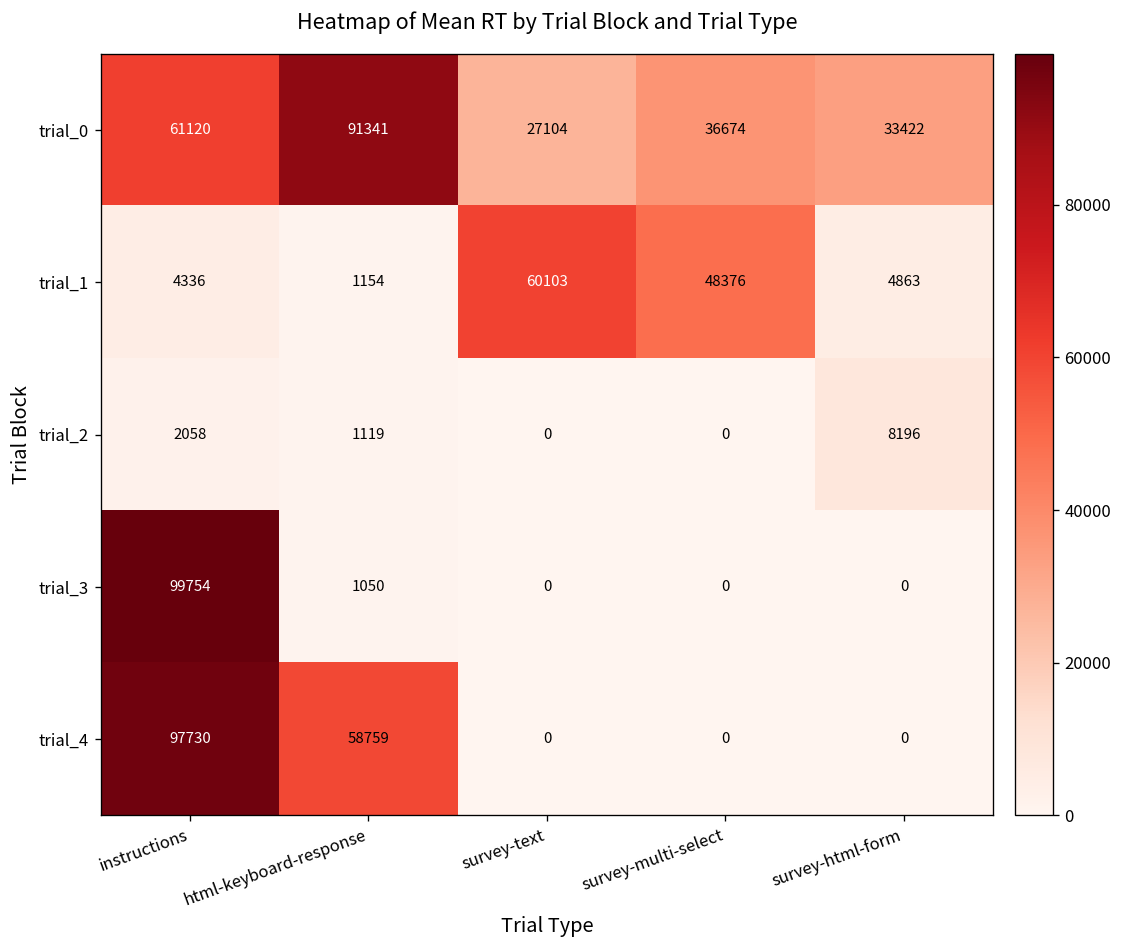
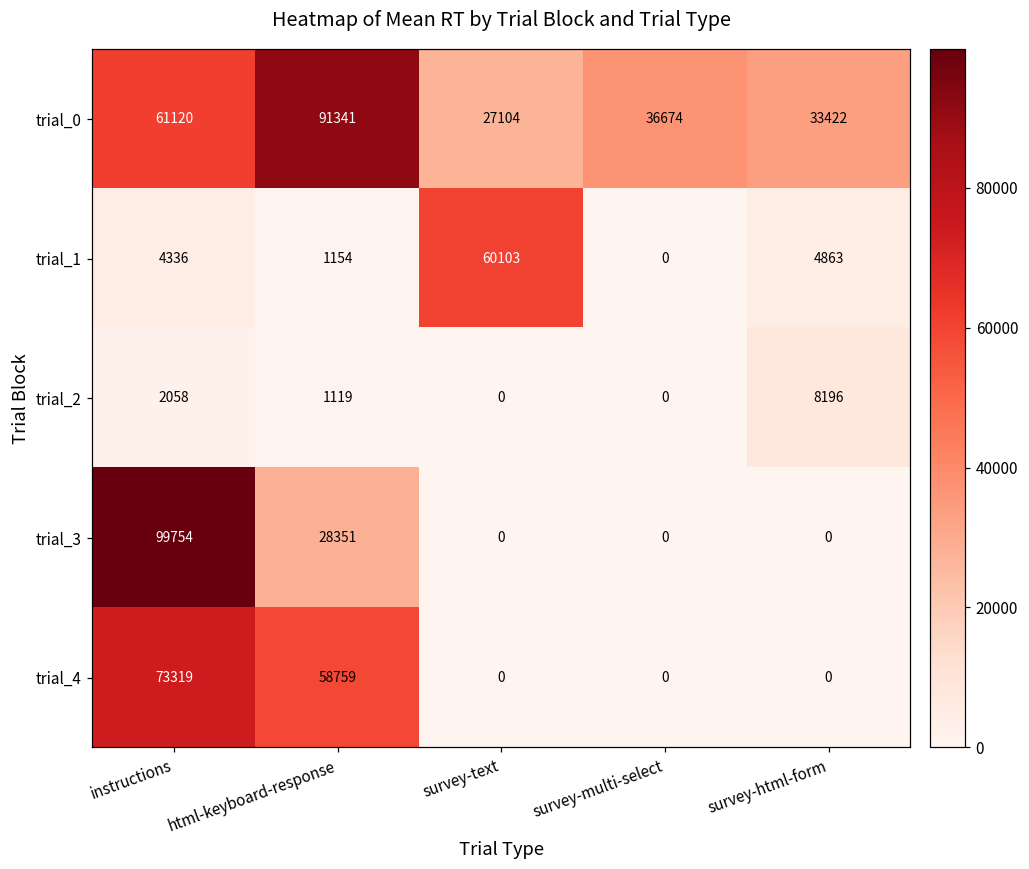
  {
    "trial_0": {
      "instructions": 61120,
      "html-keyboard-response": 91341,
      "survey-text": 27104,
      "survey-multi-select": 36674,
      "survey-html-form": 33422
    },
    "trial_1": {
      "instructions": 4336,
      "html-keyboard-response": 1154,
      "survey-text": 60103,
-     "survey-multi-select": 48376,
+     "survey-multi-select": 0,
      "survey-html-form": 4863
    },
    "trial_2": {
      "instructions": 2058,
      "html-keyboard-response": 1119,
      "survey-text": 0,
      "survey-multi-select": 0,
      "survey-html-form": 8196
    },
    "trial_3": {
      "instructions": 99754,
-     "html-keyboard-response": 1050,
+     "html-keyboard-response": 28351,
      "survey-text": 0,
      "survey-multi-select": 0,
      "survey-html-form": 0
    },
    "trial_4": {
-     "instructions": 97730,
+     "instructions": 73319,
      "html-keyboard-response": 58759,
      "survey-text": 0,
      "survey-multi-select": 0,
      "survey-html-form": 0
    }
  }
